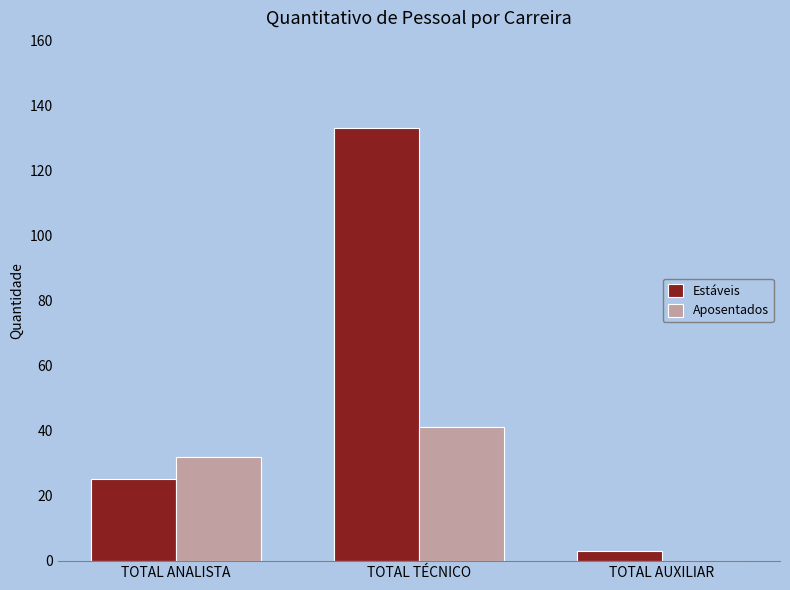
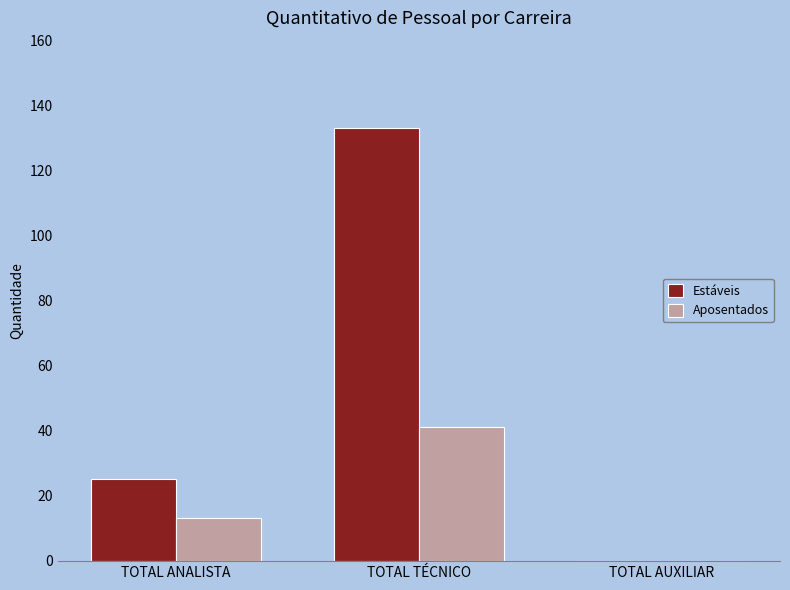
  {
    "Estáveis": {
      "TOTAL ANALISTA": 25,
      "TOTAL TÉCNICO": 133,
-     "TOTAL AUXILIAR": 3
+     "TOTAL AUXILIAR": 0
    },
    "Aposentados": {
-     "TOTAL ANALISTA": 32,
+     "TOTAL ANALISTA": 13,
      "TOTAL TÉCNICO": 41,
      "TOTAL AUXILIAR": 0
    }
  }
